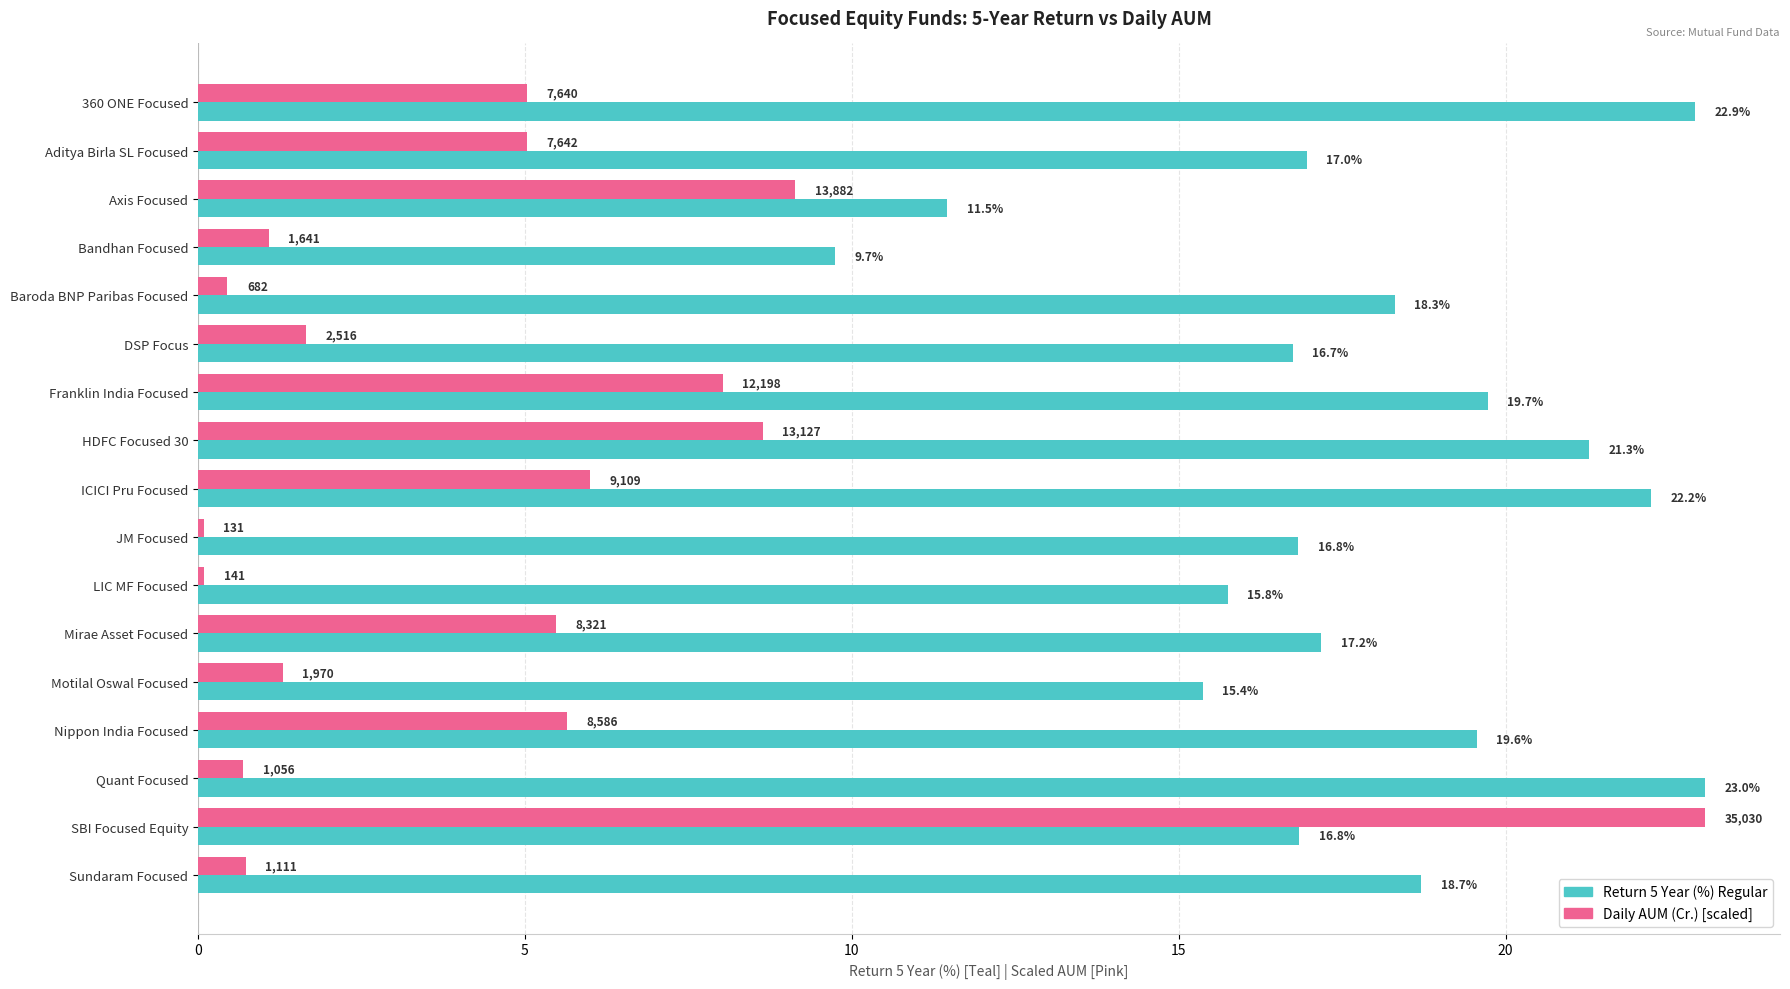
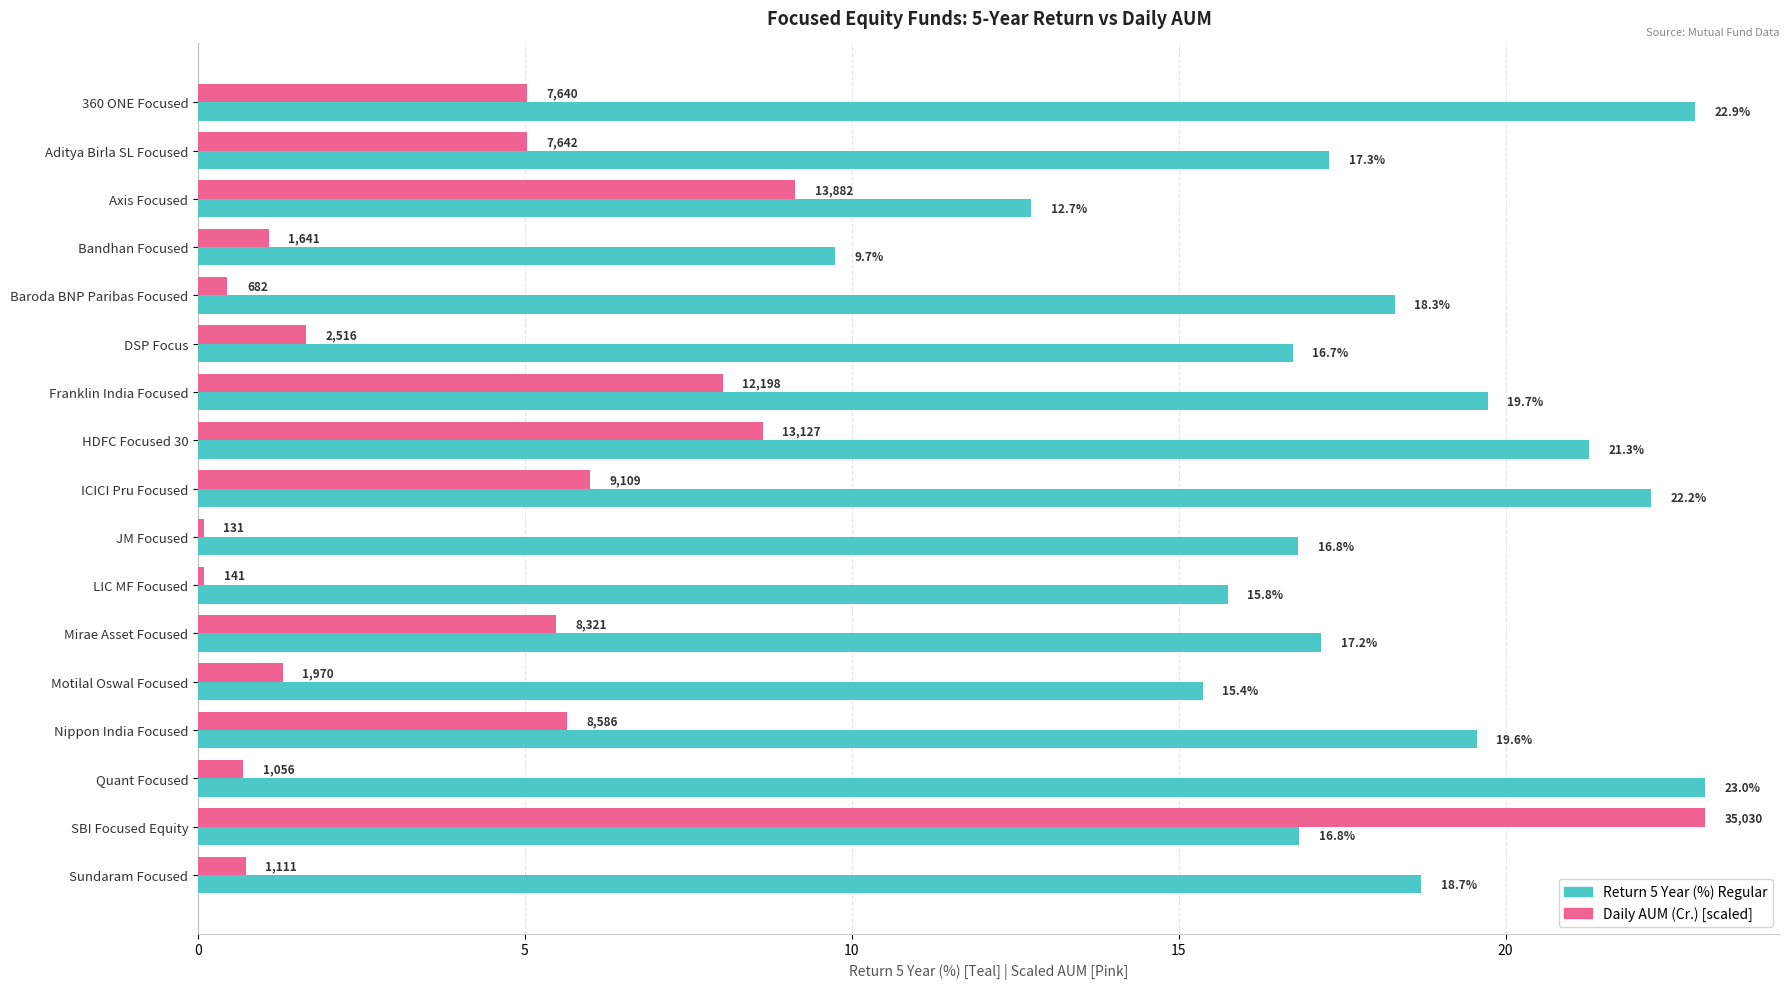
  {
    "Return 5 Year (%) Regular": {
      "360 ONE Focused": "22.9%",
-     "Aditya Birla SL Focused": "17.0%",
-     "Axis Focused": "11.5%",
+     "Aditya Birla SL Focused": "17.3%",
+     "Axis Focused": "12.7%",
      "Bandhan Focused": "9.7%",
      "Baroda BNP Paribas Focused": "18.3%",
      "DSP Focus": "16.7%",
      "Franklin India Focused": "19.7%",
      "HDFC Focused 30": "21.3%",
      "ICICI Pru Focused": "22.2%",
      "JM Focused": "16.8%",
      "LIC MF Focused": "15.8%",
      "Mirae Asset Focused": "17.2%",
      "Motilal Oswal Focused": "15.4%",
      "Nippon India Focused": "19.6%",
      "Quant Focused": "23.0%",
      "SBI Focused Equity": "16.8%",
      "Sundaram Focused": "18.7%"
    }
  }
